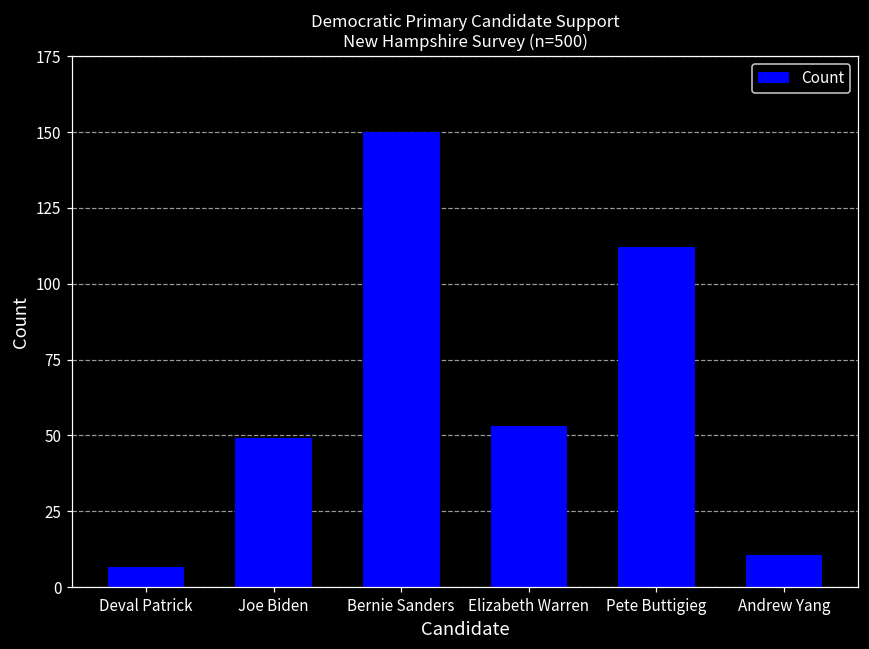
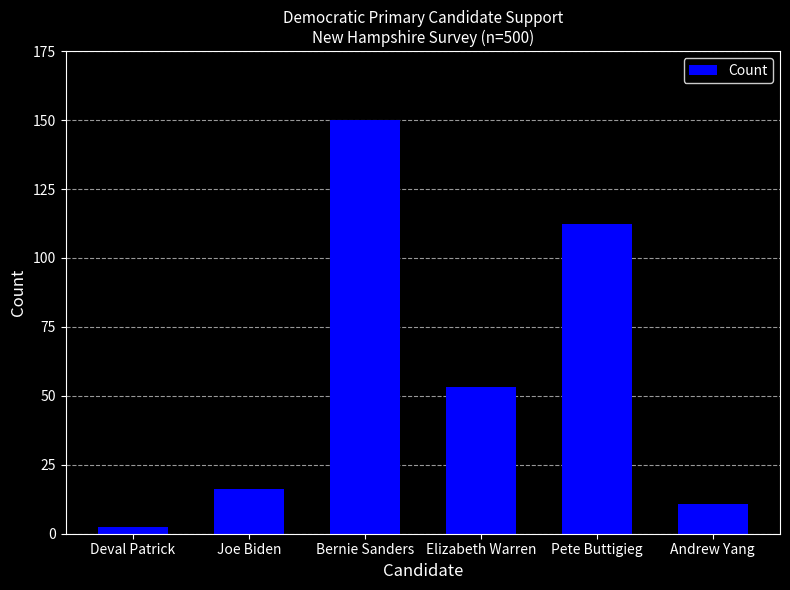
  {
-   "Deval Patrick": 7,
-   "Joe Biden": 49,
+   "Deval Patrick": 2,
+   "Joe Biden": 16,
    "Bernie Sanders": 150,
    "Elizabeth Warren": 53,
    "Pete Buttigieg": 112,
    "Andrew Yang": 11
  }
